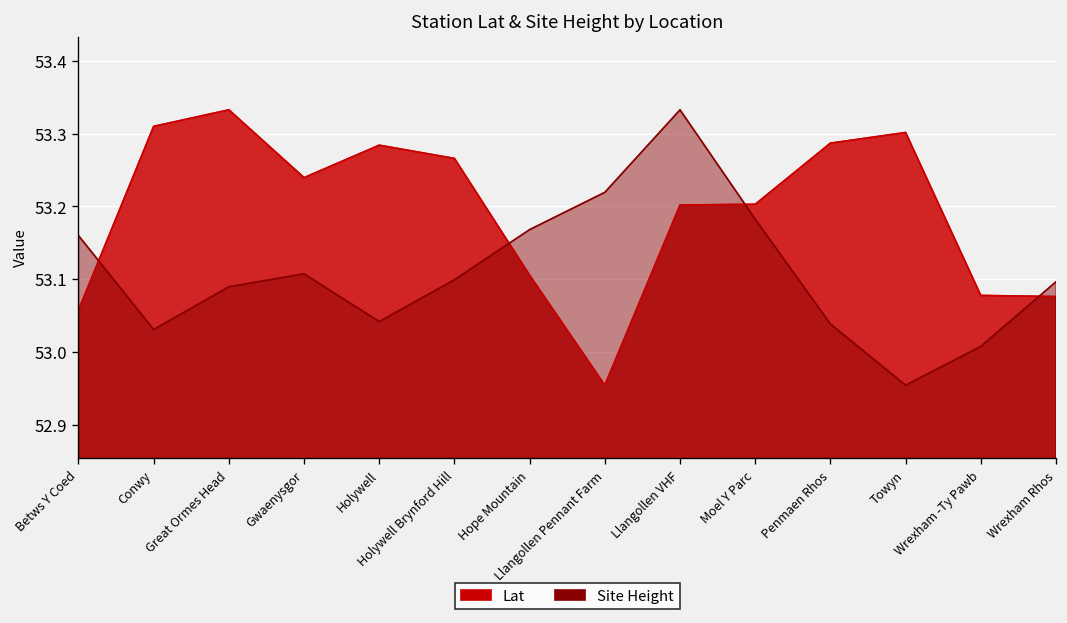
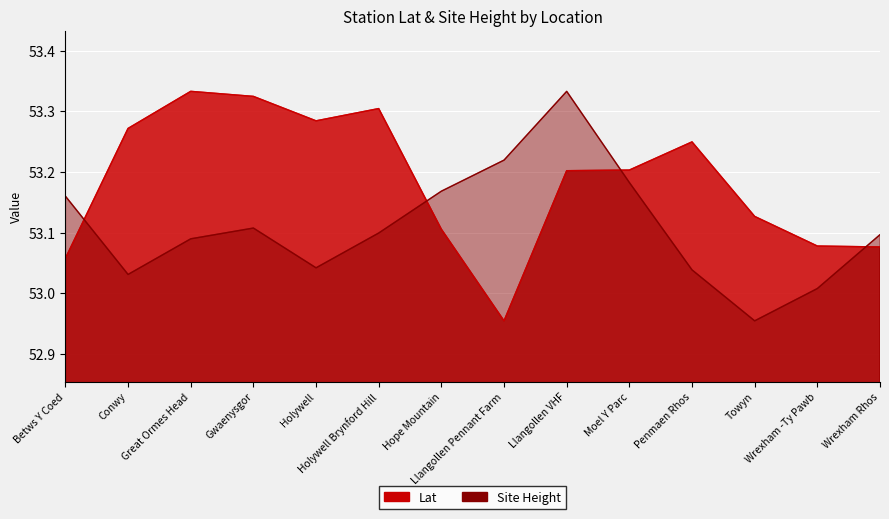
  {
    "Lat": {
      "Betws Y Coed": 53.06,
-     "Conwy": 53.31,
+     "Conwy": 53.27,
      "Great Ormes Head": 53.33,
-     "Gwaenysgor": 53.24,
+     "Gwaenysgor": 53.32,
      "Holywell": 53.28,
-     "Holywell Brynford Hill": 53.27,
+     "Holywell Brynford Hill": 53.30,
      "Hope Mountain": 53.11,
      "Llangollen Pennant Farm": 52.95,
      "Llangollen VHF": 53.20,
      "Moel Y Parc": 53.20,
-     "Penmaen Rhos": 53.29,
-     "Towyn": 53.30,
+     "Penmaen Rhos": 53.25,
+     "Towyn": 53.13,
      "Wrexham -Ty Pawb": 53.08,
      "Wrexham Rhos": 53.08
    },
    "Site Height": {
      "Betws Y Coed": 53.16,
      "Conwy": 53.03,
      "Great Ormes Head": 53.09,
      "Gwaenysgor": 53.11,
      "Holywell": 53.04,
      "Holywell Brynford Hill": 53.10,
      "Hope Mountain": 53.17,
      "Llangollen Pennant Farm": 53.22,
      "Llangollen VHF": 53.33,
      "Moel Y Parc": 53.18,
      "Penmaen Rhos": 53.04,
      "Towyn": 52.95,
      "Wrexham -Ty Pawb": 53.01,
      "Wrexham Rhos": 53.10
    }
  }
